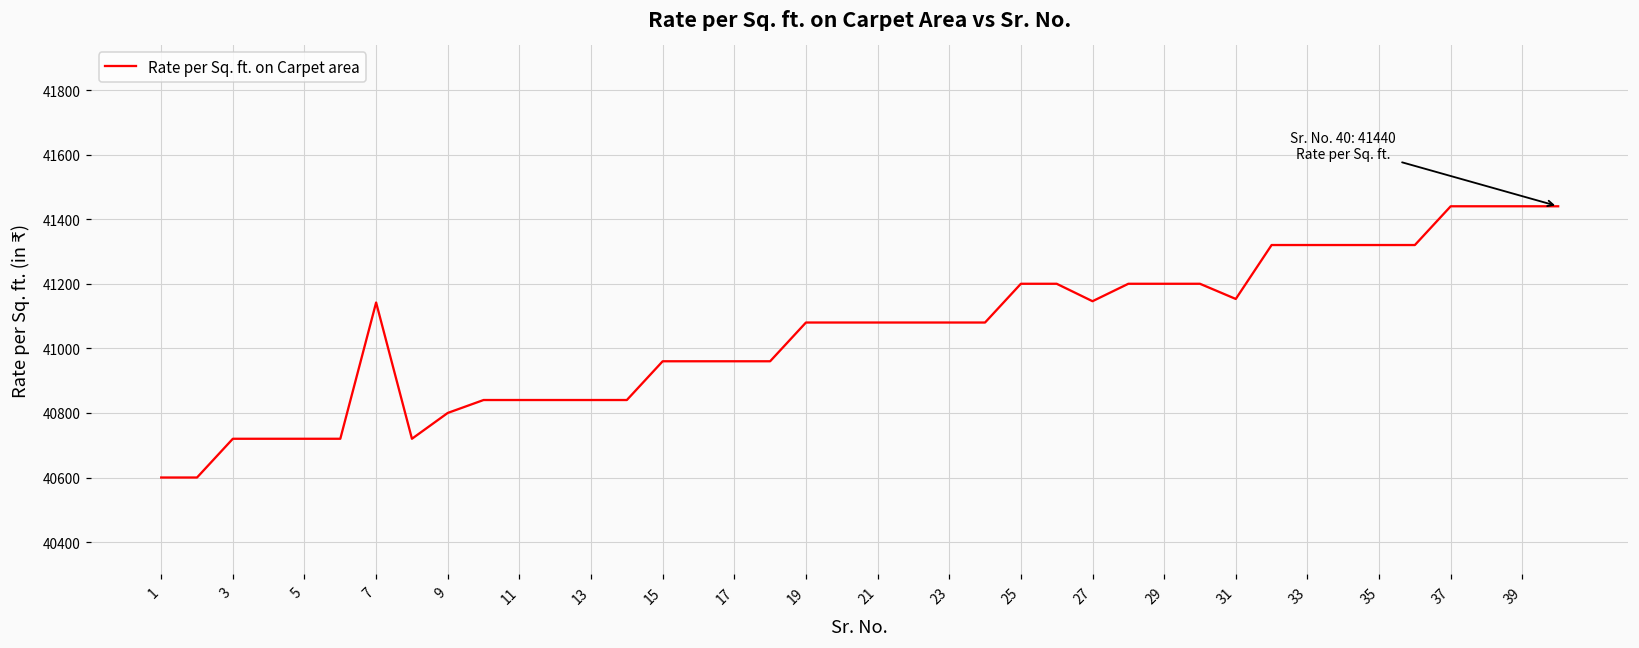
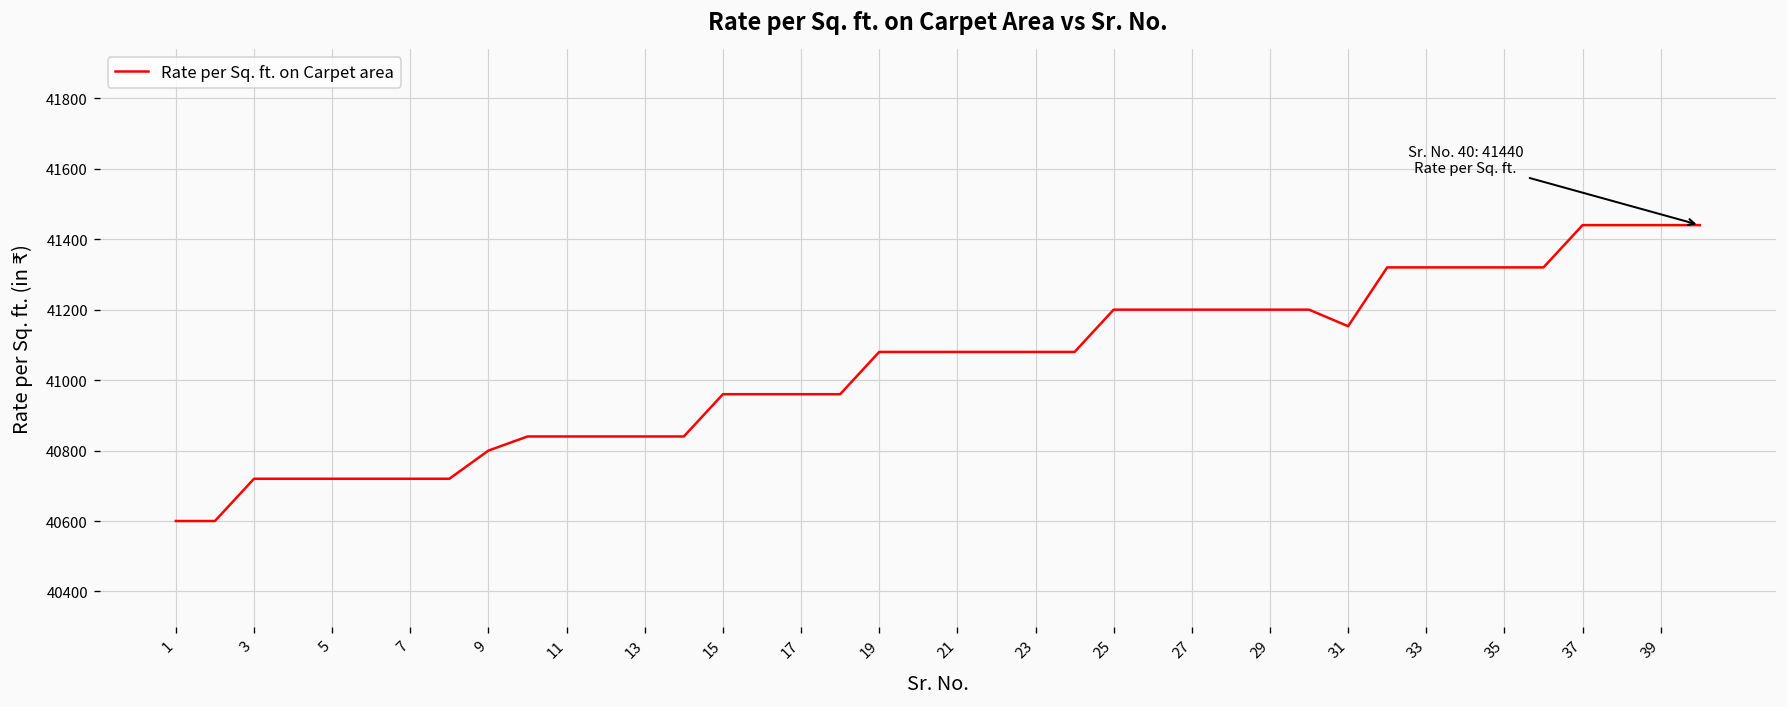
  {
    "1": 40600,
    "3": 40720,
    "5": 40720,
-   "7": 41140,
+   "7": 40720,
    "9": 40800,
    "11": 40840,
    "13": 40840,
    "15": 40960,
    "17": 40960,
    "19": 41080,
    "21": 41080,
    "23": 41080,
    "25": 41200,
-   "27": 41150,
+   "27": 41200,
    "29": 41200,
    "31": 41150,
    "33": 41320,
    "35": 41320
  }
